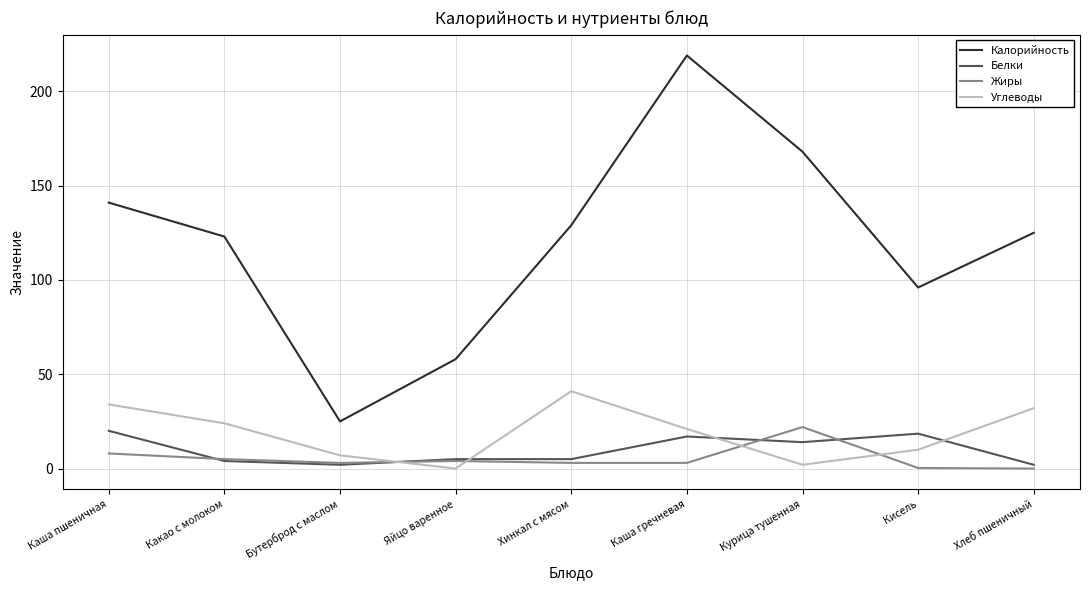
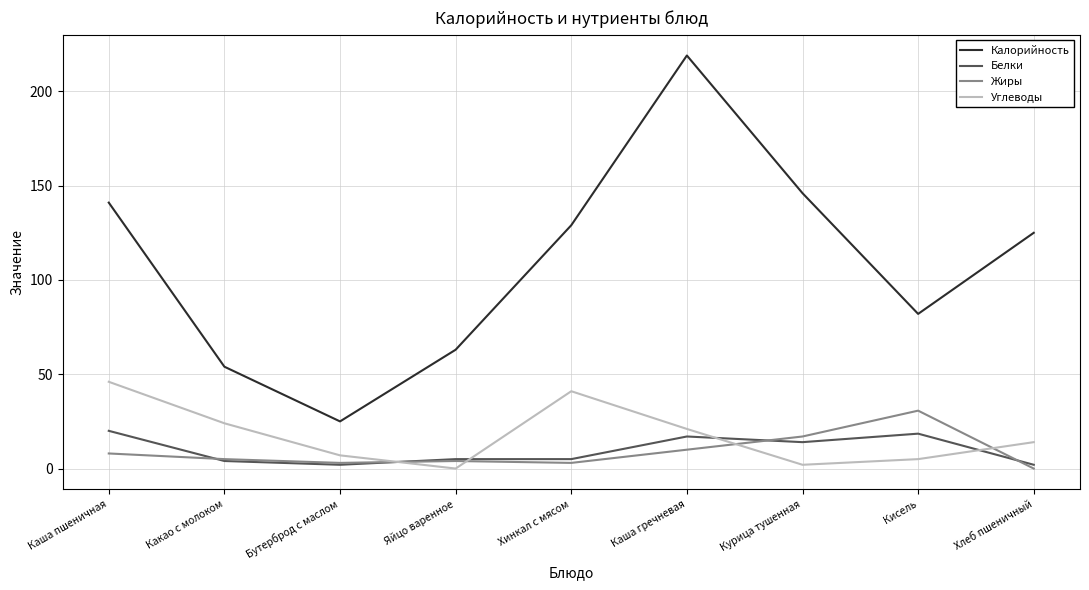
  {
    "Калорийность": {
      "Каша пшеничная": 141,
-     "Какао с молоком": 123,
+     "Какао с молоком": 54,
      "Бутерброд с маслом": 25,
-     "Яйцо варенное": 58,
+     "Яйцо варенное": 63,
      "Хинкал с мясом": 129,
      "Каша гречневая": 219,
-     "Курица тушенная": 168,
-     "Кисель": 96,
+     "Курица тушенная": 146,
+     "Кисель": 82,
      "Хлеб пшеничный": 125
    },
    "Белки": {
      "Каша пшеничная": 20,
      "Хинкал с мясом": 5,
      "Каша гречневая": 17,
      "Курица тушенная": 14,
      "Кисель": 19,
      "Хлеб пшеничный": 2
    },
    "Жиры": {
      "Каша пшеничная": 8,
      "Хинкал с мясом": 3,
-     "Каша гречневая": 3,
-     "Курица тушенная": 22,
-     "Кисель": 0,
+     "Каша гречневая": 10,
+     "Курица тушенная": 17,
+     "Кисель": 31,
      "Хлеб пшеничный": 0
    },
    "Углеводы": {
-     "Каша пшеничная": 34,
+     "Каша пшеничная": 46,
      "Какао с молоком": 24,
      "Бутерброд с маслом": 7,
      "Яйцо варенное": 0,
      "Хинкал с мясом": 41,
      "Каша гречневая": 21,
      "Курица тушенная": 2,
-     "Кисель": 10,
-     "Хлеб пшеничный": 32
+     "Кисель": 5,
+     "Хлеб пшеничный": 14
    }
  }
